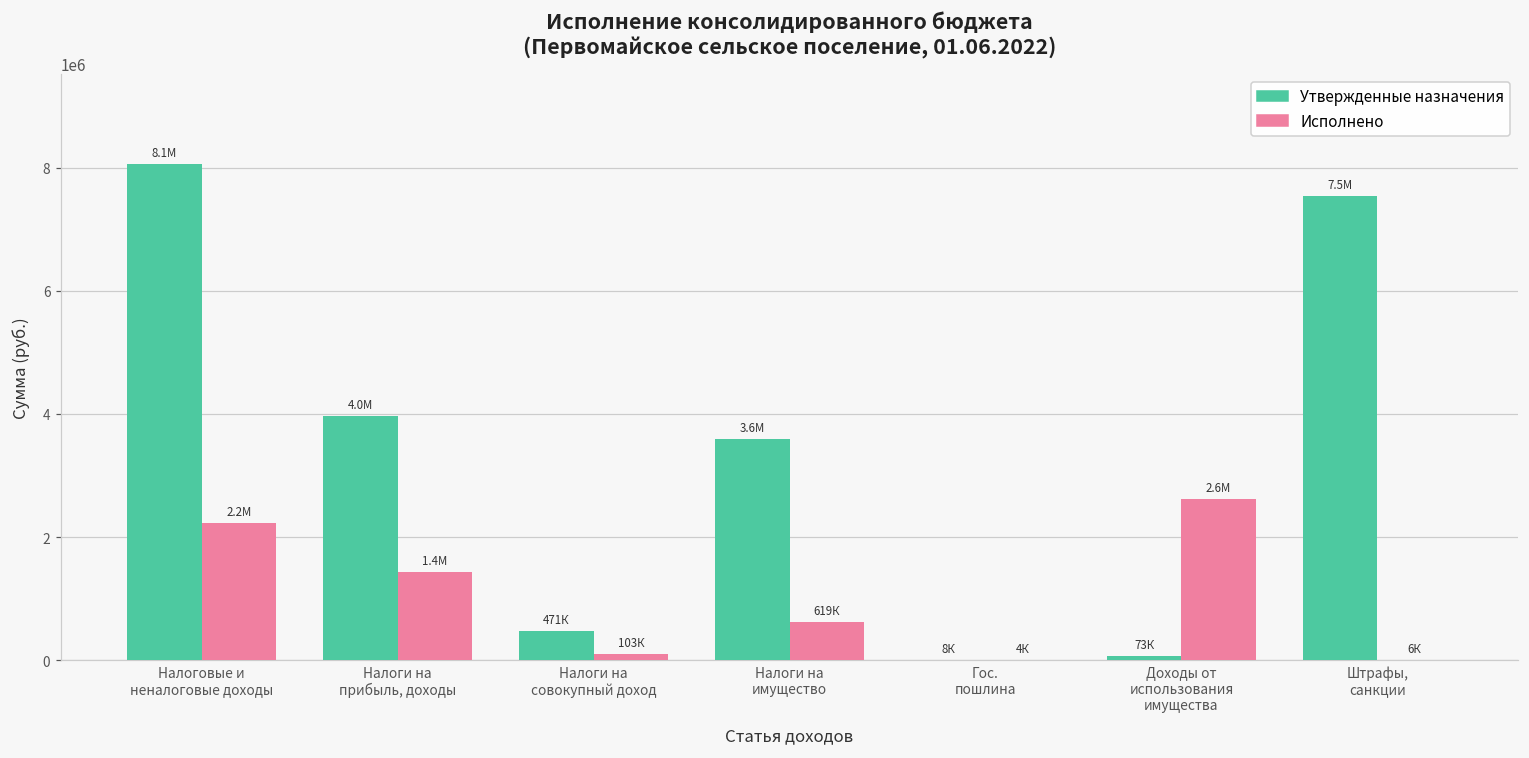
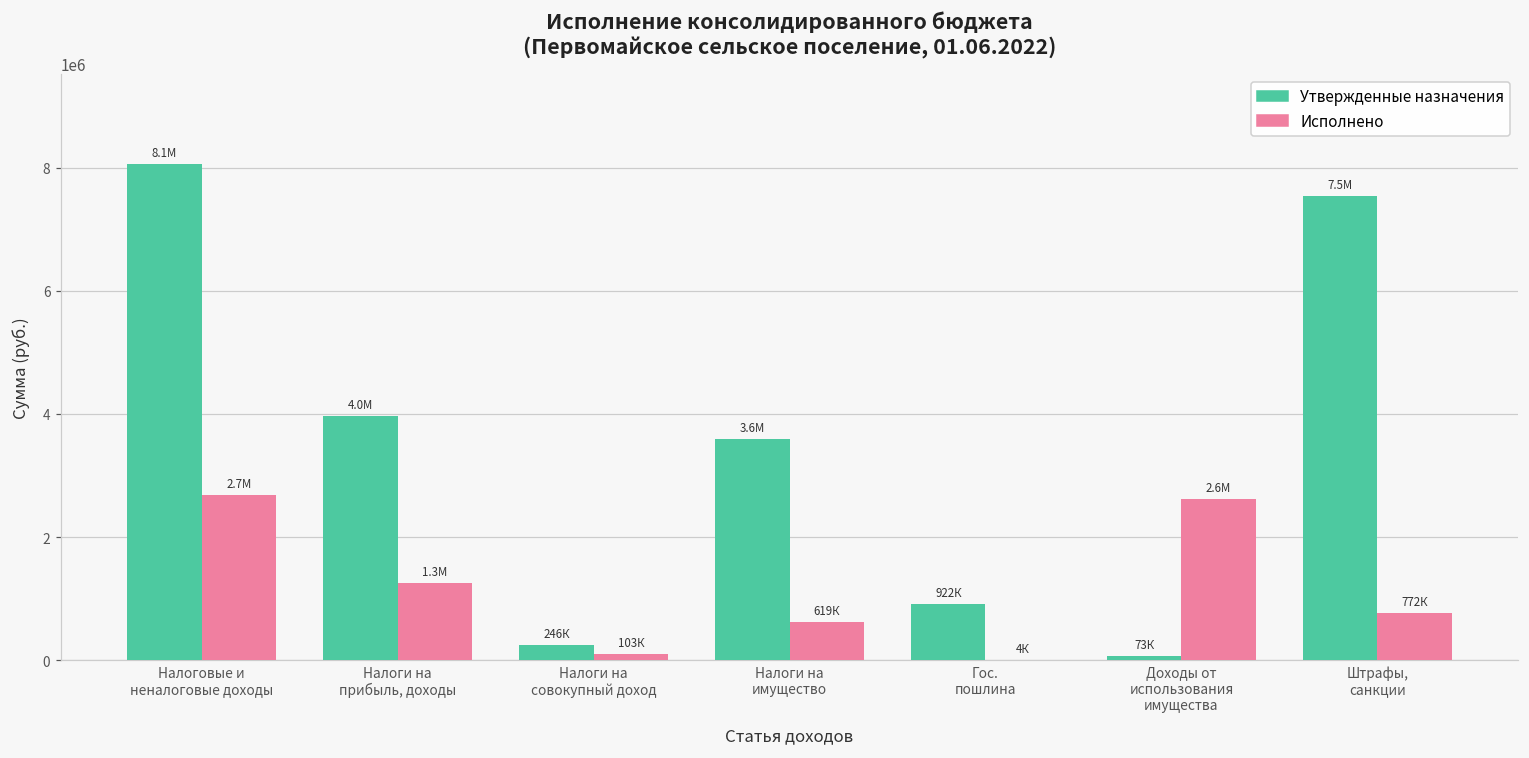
  {
    "Утвержденные назначения": {
-     "Налоги на совокупный доход": "471К",
-     "Гос. пошлина": "8К"
+     "Налоги на совокупный доход": "246К",
+     "Гос. пошлина": "922К"
    },
    "Исполнено": {
-     "Налоговые и неналоговые доходы": "2.2М",
-     "Налоги на прибыль, доходы": "1.4М",
-     "Штрафы, санкции": "6К"
+     "Налоговые и неналоговые доходы": "2.7М",
+     "Налоги на прибыль, доходы": "1.3М",
+     "Штрафы, санкции": "772К"
    }
  }
